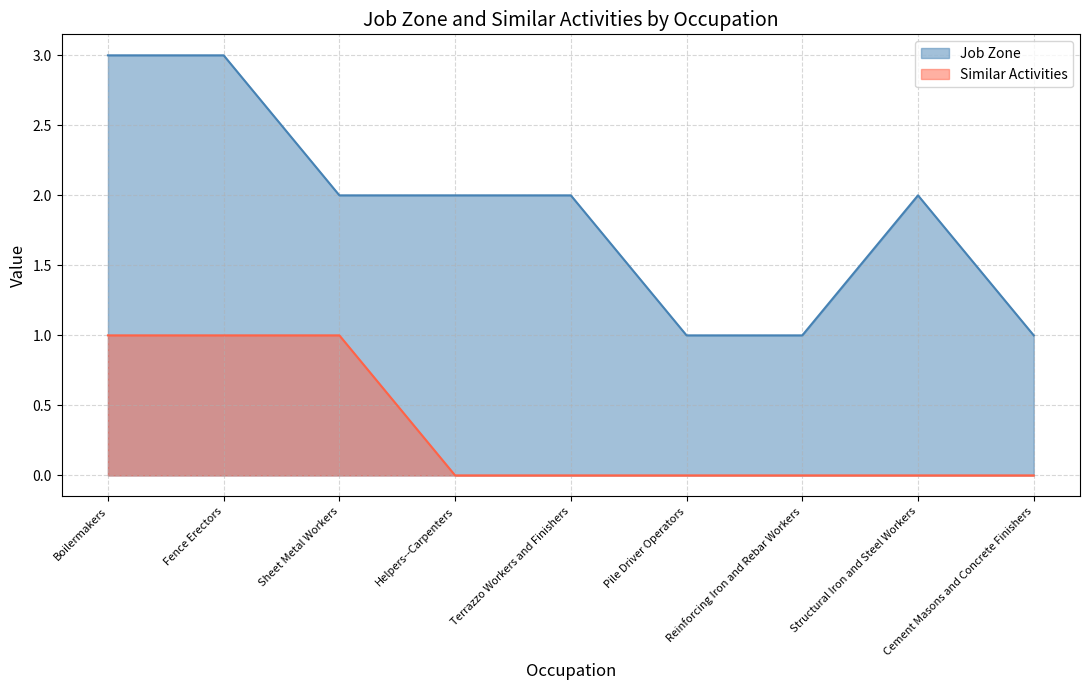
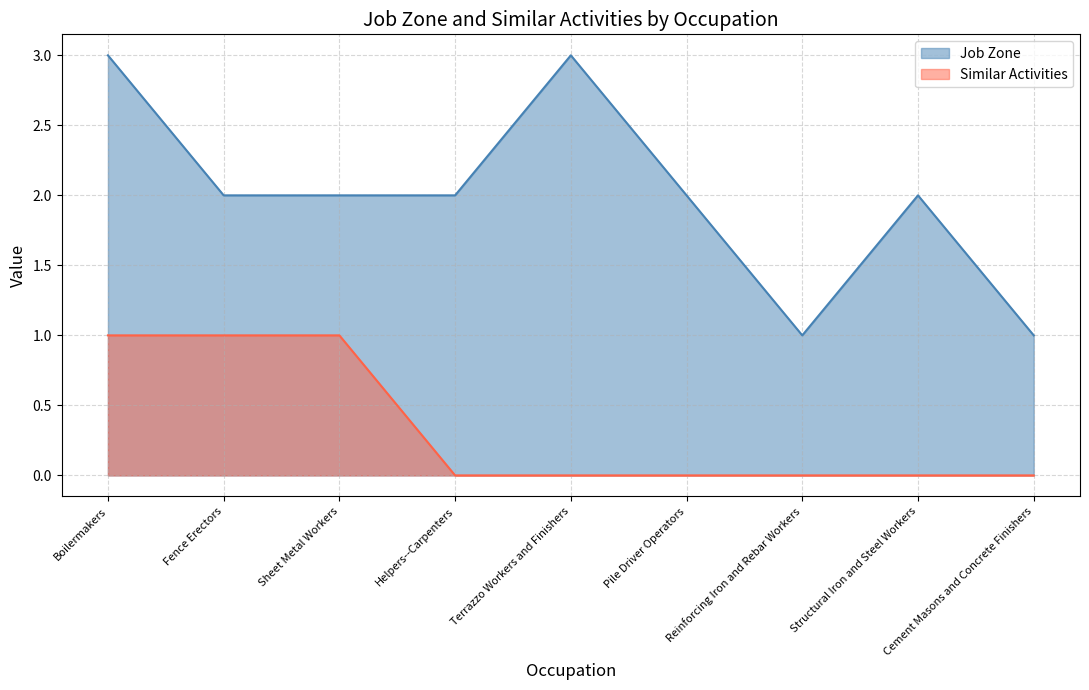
  {
    "Job Zone": {
      "Boilermakers": 3,
-     "Fence Erectors": 3,
+     "Fence Erectors": 2,
      "Sheet Metal Workers": 2,
      "Helpers--Carpenters": 2,
-     "Terrazzo Workers and Finishers": 2,
-     "Pile Driver Operators": 1,
+     "Terrazzo Workers and Finishers": 3,
+     "Pile Driver Operators": 2,
      "Reinforcing Iron and Rebar Workers": 1,
      "Structural Iron and Steel Workers": 2,
      "Cement Masons and Concrete Finishers": 1
    },
    "Similar Activities": {
      "Boilermakers": 1,
      "Fence Erectors": 1,
      "Sheet Metal Workers": 1,
      "Helpers--Carpenters": 0,
      "Terrazzo Workers and Finishers": 0,
      "Pile Driver Operators": 0,
      "Reinforcing Iron and Rebar Workers": 0,
      "Structural Iron and Steel Workers": 0,
      "Cement Masons and Concrete Finishers": 0
    }
  }
